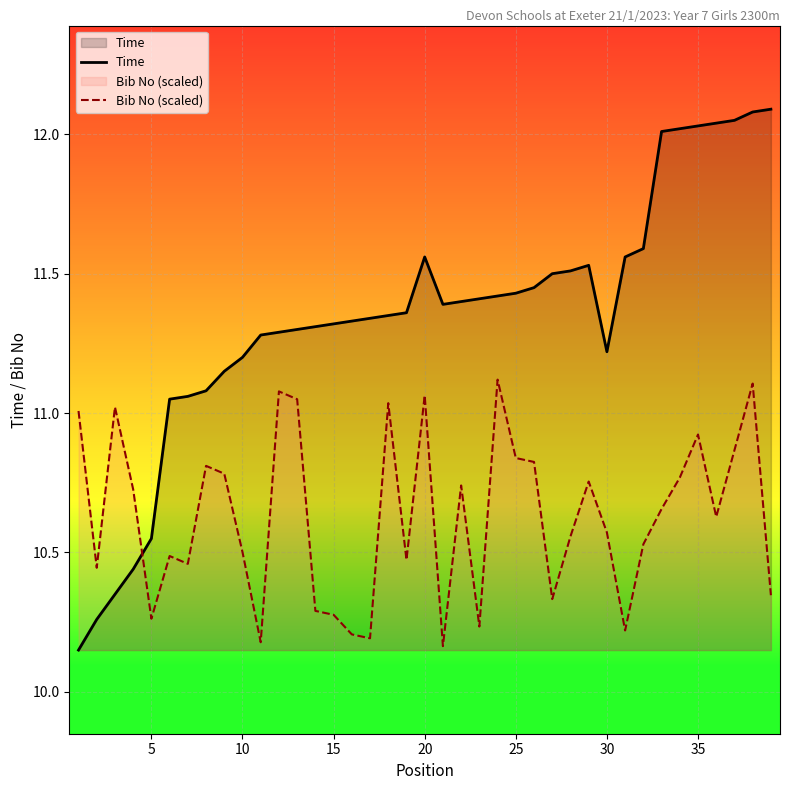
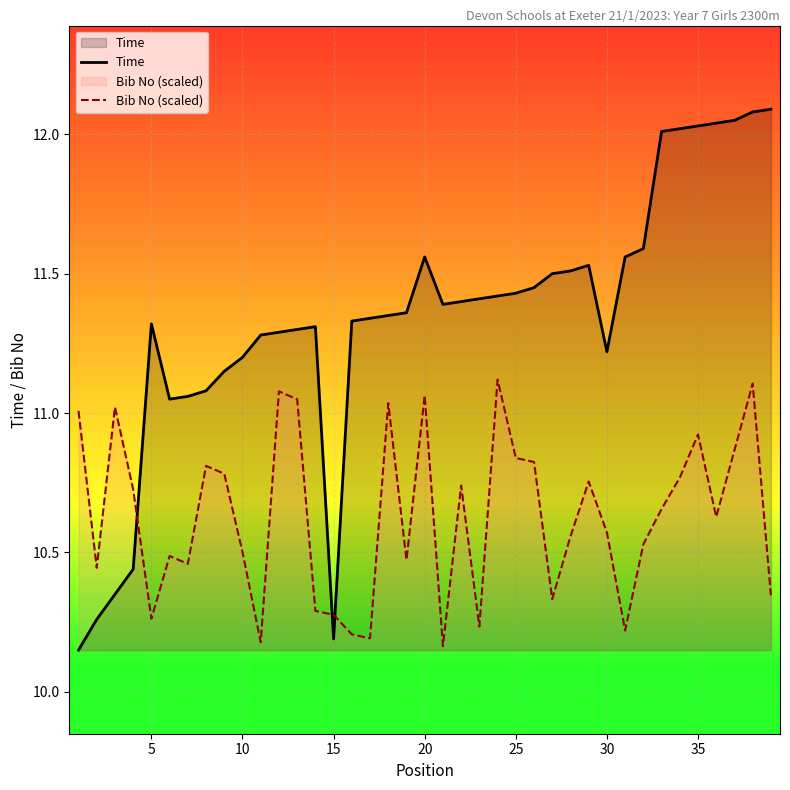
  {
    "Time": {
-     "5": 10.55,
+     "5": 11.32,
      "10": 11.20,
-     "15": 11.32,
+     "15": 10.19,
      "20": 11.56,
      "25": 11.43,
      "30": 11.22,
      "35": 12.03
    }
  }
